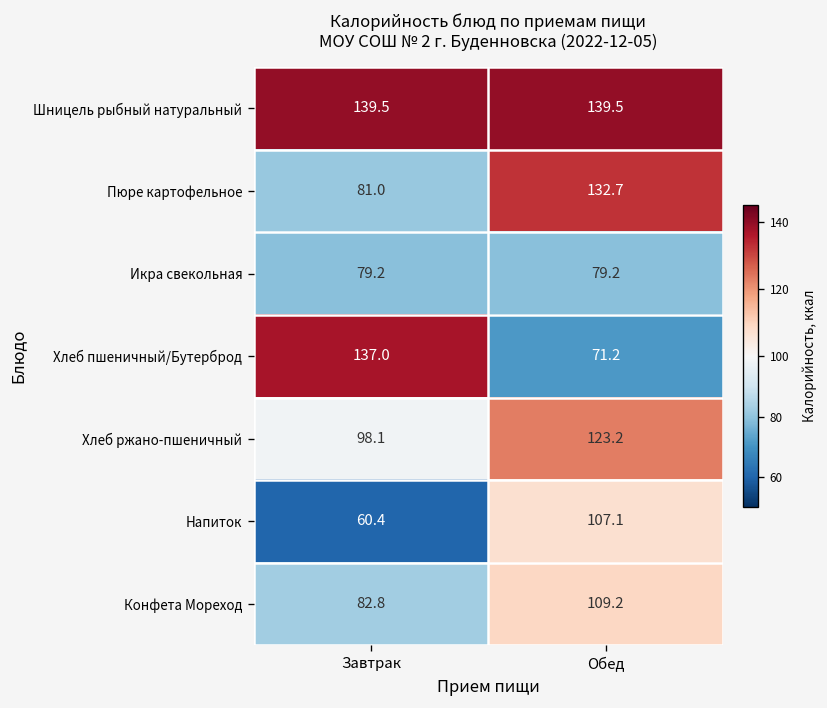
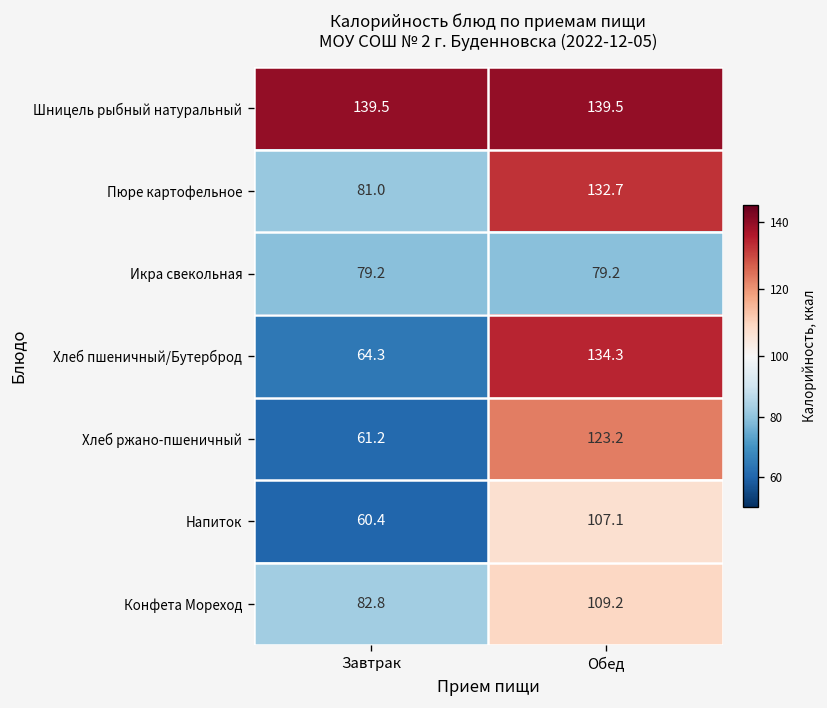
  {
    "Шницель рыбный натуральный": {
      "Завтрак": 139.5,
      "Обед": 139.5
    },
    "Пюре картофельное": {
      "Завтрак": 81.0,
      "Обед": 132.7
    },
    "Икра свекольная": {
      "Завтрак": 79.2,
      "Обед": 79.2
    },
    "Хлеб пшеничный/Бутерброд": {
-     "Завтрак": 137.0,
-     "Обед": 71.2
+     "Завтрак": 64.3,
+     "Обед": 134.3
    },
    "Хлеб ржано-пшеничный": {
-     "Завтрак": 98.1,
+     "Завтрак": 61.2,
      "Обед": 123.2
    },
    "Напиток": {
      "Завтрак": 60.4,
      "Обед": 107.1
    },
    "Конфета Мореход": {
      "Завтрак": 82.8,
      "Обед": 109.2
    }
  }
